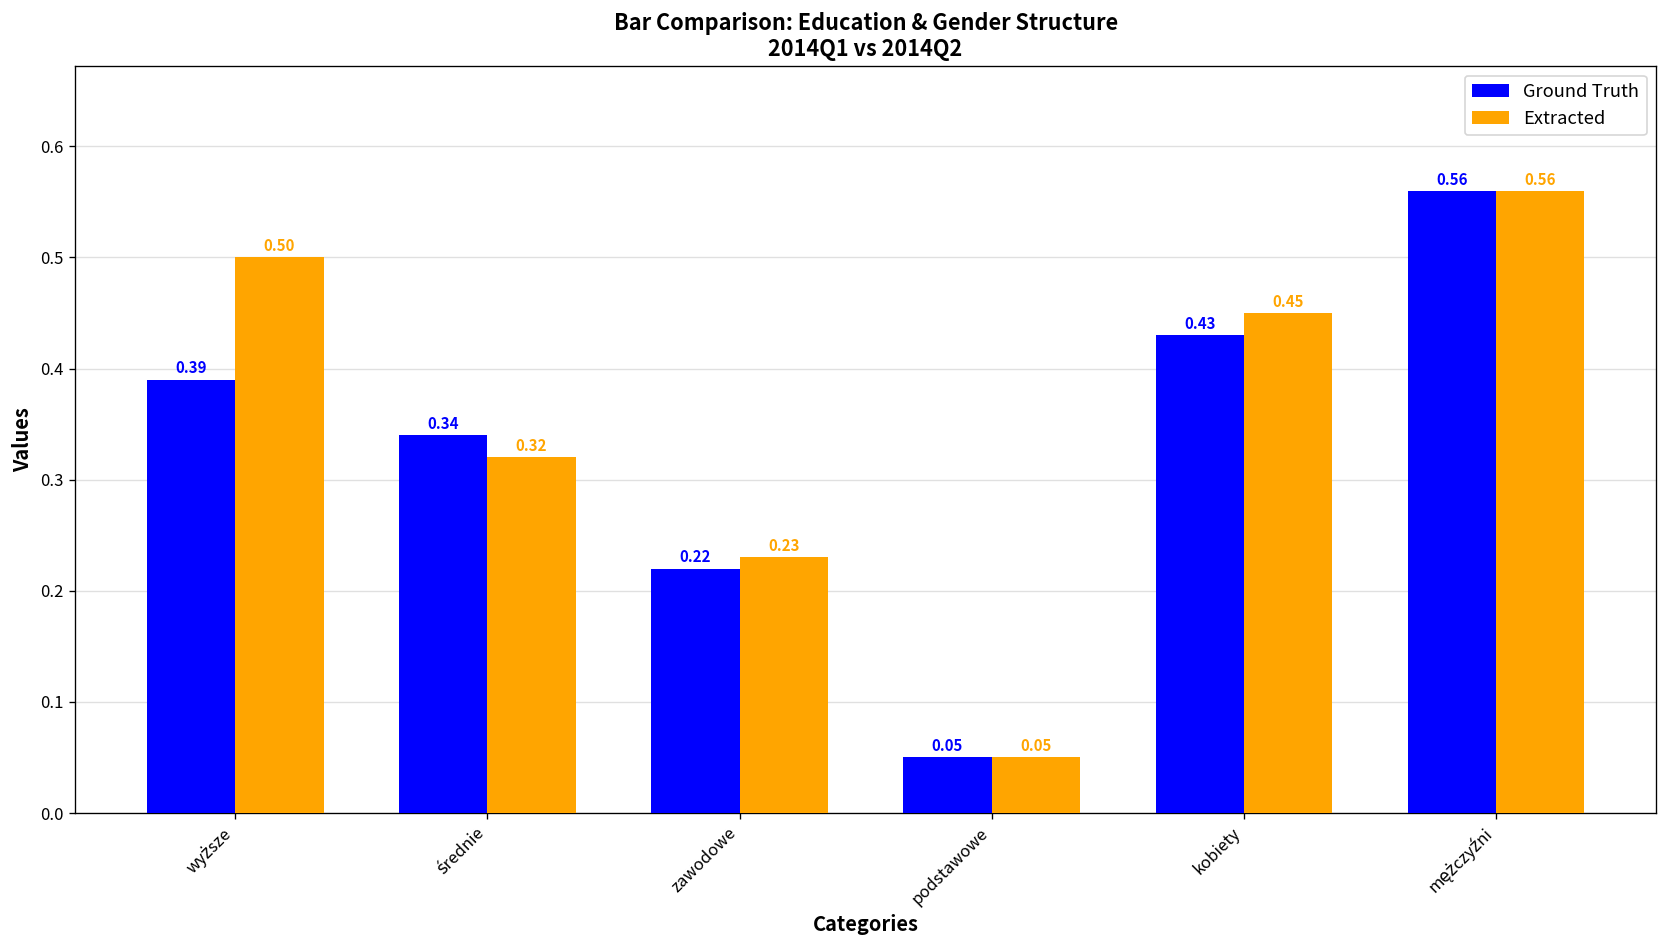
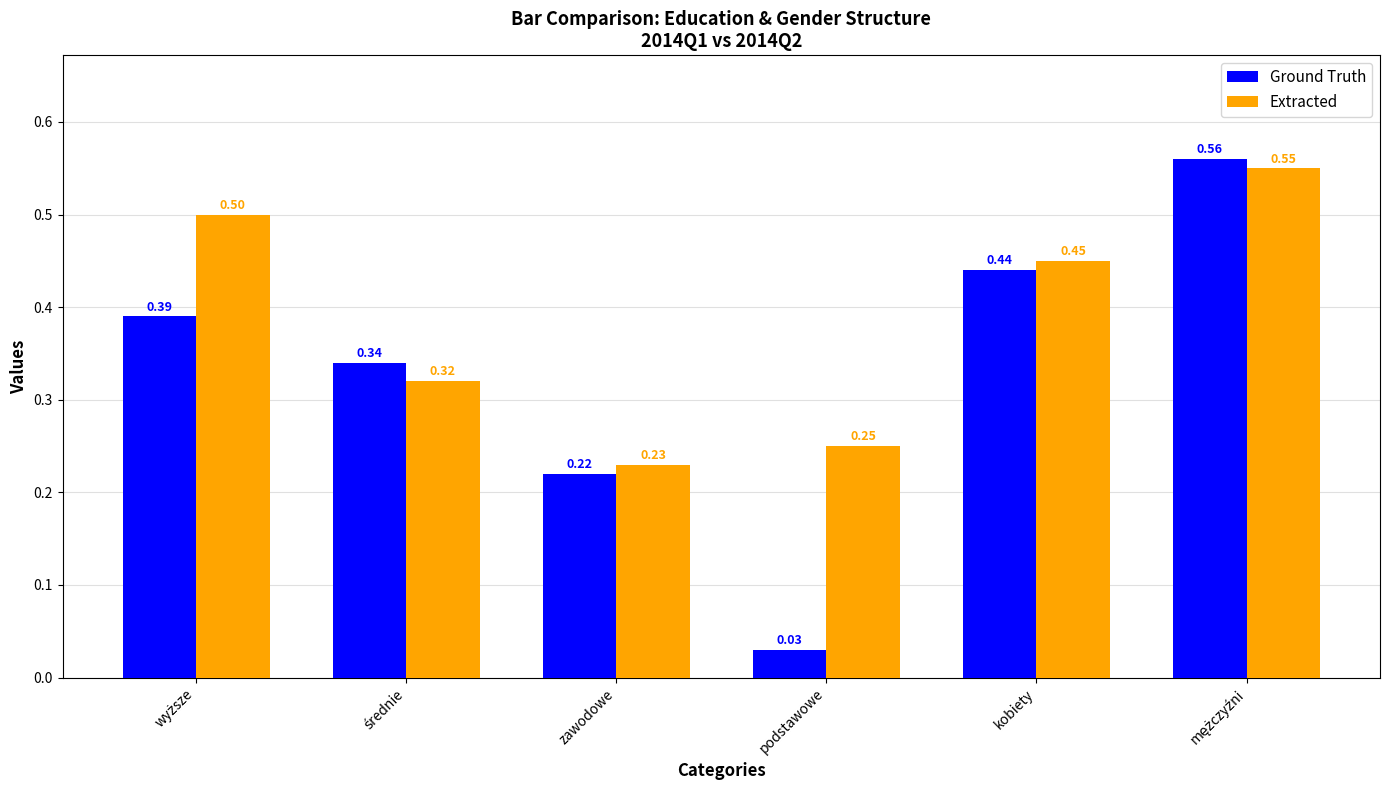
  {
    "Ground Truth": {
      "wyższe": 0.39,
      "średnie": 0.34,
      "zawodowe": 0.22,
-     "podstawowe": 0.05,
-     "kobiety": 0.43,
+     "podstawowe": 0.03,
+     "kobiety": 0.44,
      "mężczyźni": 0.56
    },
    "Extracted": {
      "wyższe": 0.50,
      "średnie": 0.32,
      "zawodowe": 0.23,
-     "podstawowe": 0.05,
+     "podstawowe": 0.25,
      "kobiety": 0.45,
-     "mężczyźni": 0.56
+     "mężczyźni": 0.55
    }
  }
